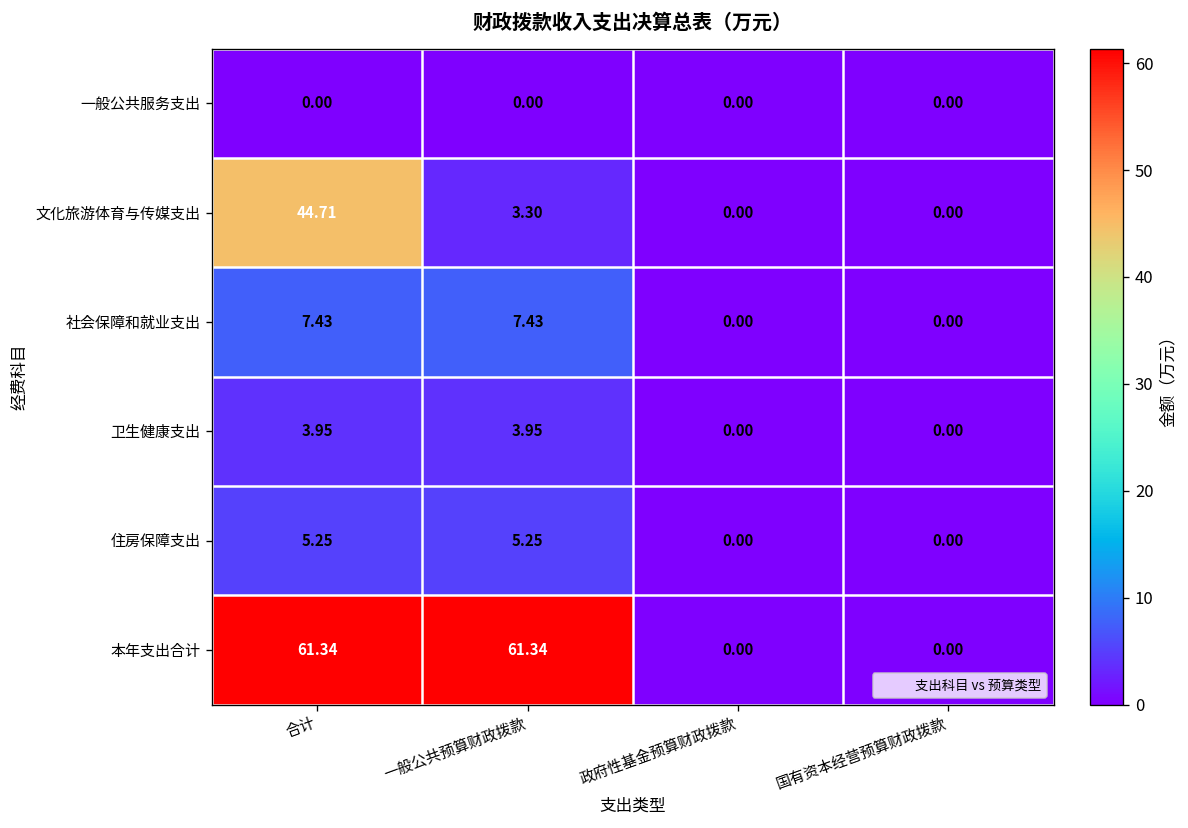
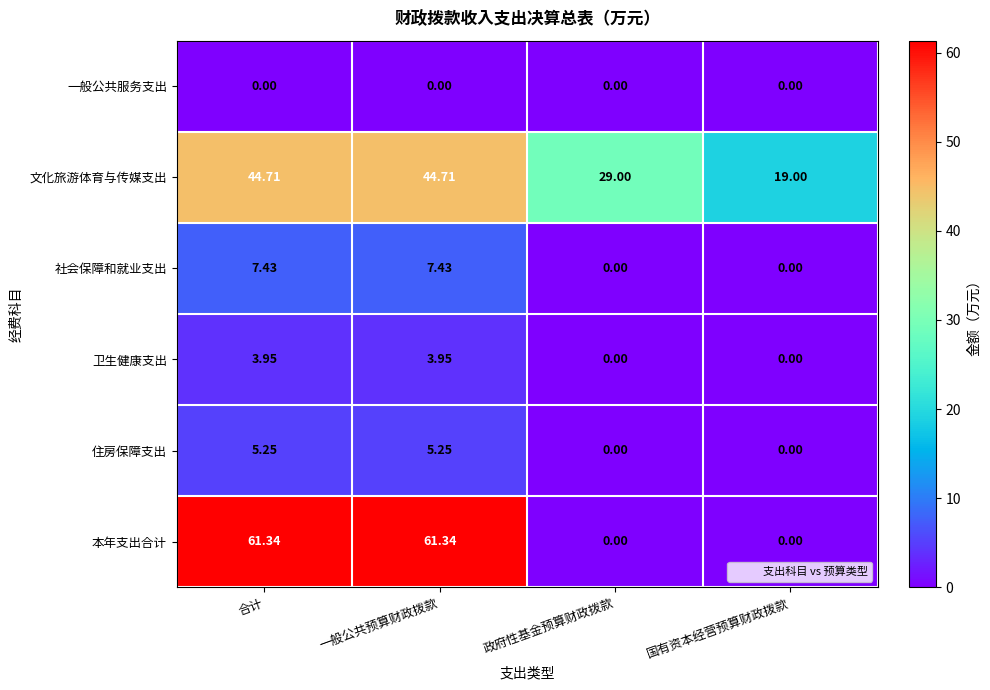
  {
    "一般公共服务支出": {
      "合计": 0.00,
      "一般公共预算财政拨款": 0.00,
      "政府性基金预算财政拨款": 0.00,
      "国有资本经营预算财政拨款": 0.00
    },
    "文化旅游体育与传媒支出": {
      "合计": 44.71,
-     "一般公共预算财政拨款": 3.30,
-     "政府性基金预算财政拨款": 0.00,
-     "国有资本经营预算财政拨款": 0.00
+     "一般公共预算财政拨款": 44.71,
+     "政府性基金预算财政拨款": 29.00,
+     "国有资本经营预算财政拨款": 19.00
    },
    "社会保障和就业支出": {
      "合计": 7.43,
      "一般公共预算财政拨款": 7.43,
      "政府性基金预算财政拨款": 0.00,
      "国有资本经营预算财政拨款": 0.00
    },
    "卫生健康支出": {
      "合计": 3.95,
      "一般公共预算财政拨款": 3.95,
      "政府性基金预算财政拨款": 0.00,
      "国有资本经营预算财政拨款": 0.00
    },
    "住房保障支出": {
      "合计": 5.25,
      "一般公共预算财政拨款": 5.25,
      "政府性基金预算财政拨款": 0.00,
      "国有资本经营预算财政拨款": 0.00
    },
    "本年支出合计": {
      "合计": 61.34,
      "一般公共预算财政拨款": 61.34,
      "政府性基金预算财政拨款": 0.00,
      "国有资本经营预算财政拨款": 0.00
    }
  }
